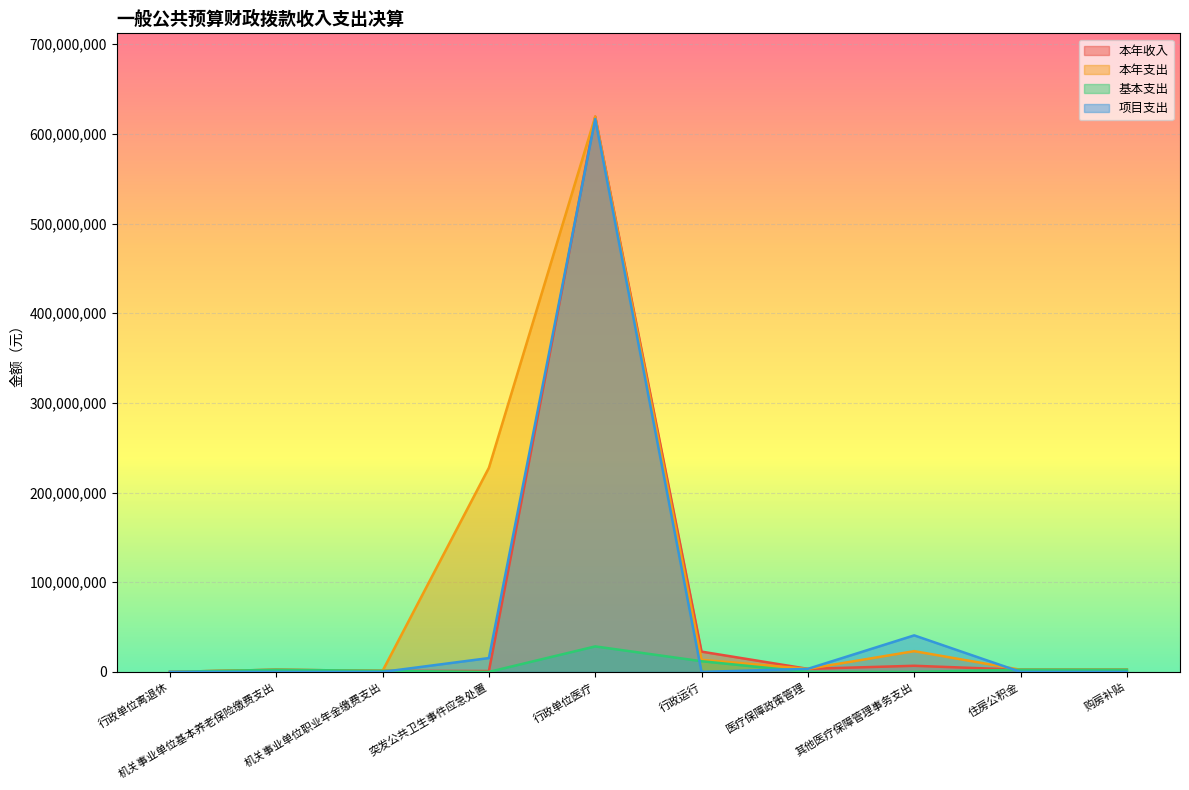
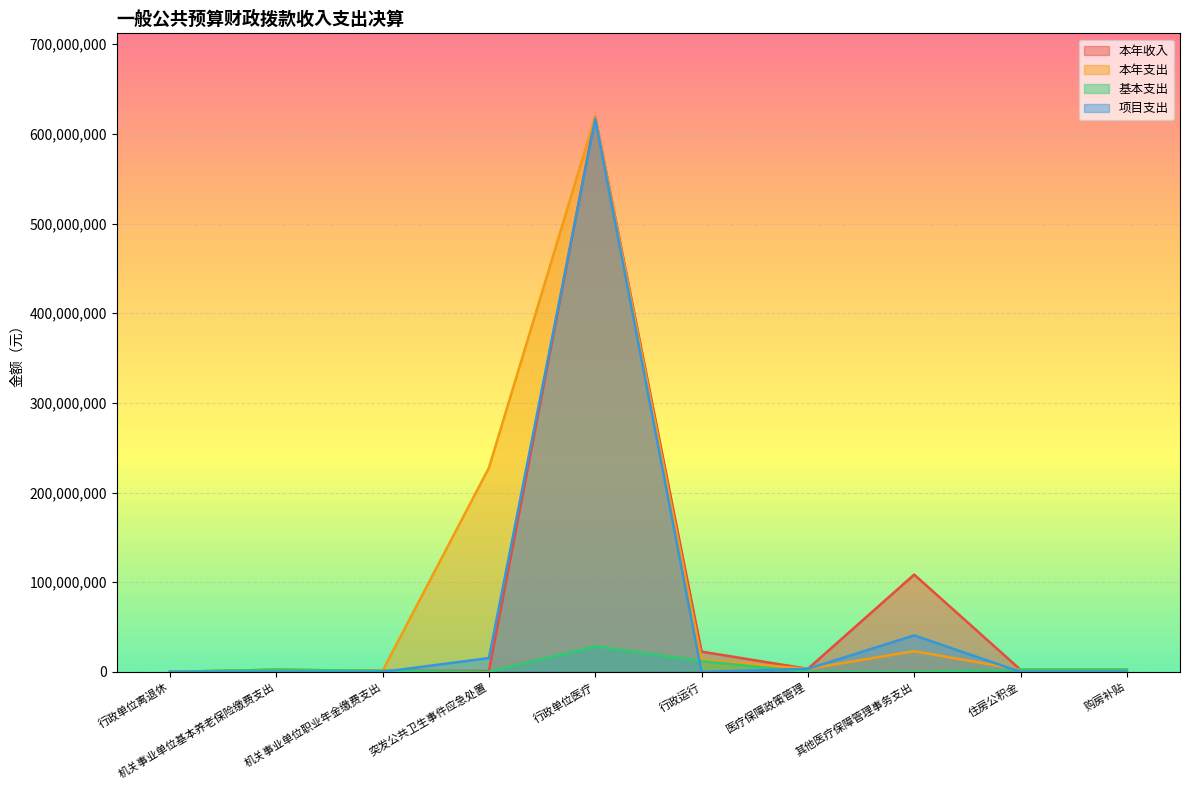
  {
    "本年收入": {
      "行政运行": "20,000,000",
-     "其他医疗保障管理事务支出": "10,000,000"
+     "其他医疗保障管理事务支出": "110,000,000"
    },
    "本年支出": {
      "突发公共卫生事件应急处置": "230,000,000",
      "其他医疗保障管理事务支出": "20,000,000"
    },
    "基本支出": {
      "行政单位医疗": "30,000,000",
      "医疗保障政策管理": "0",
      "其他医疗保障管理事务支出": "0"
    },
    "项目支出": {
      "突发公共卫生事件应急处置": "20,000,000",
      "行政运行": "0",
      "其他医疗保障管理事务支出": "40,000,000"
    }
  }
